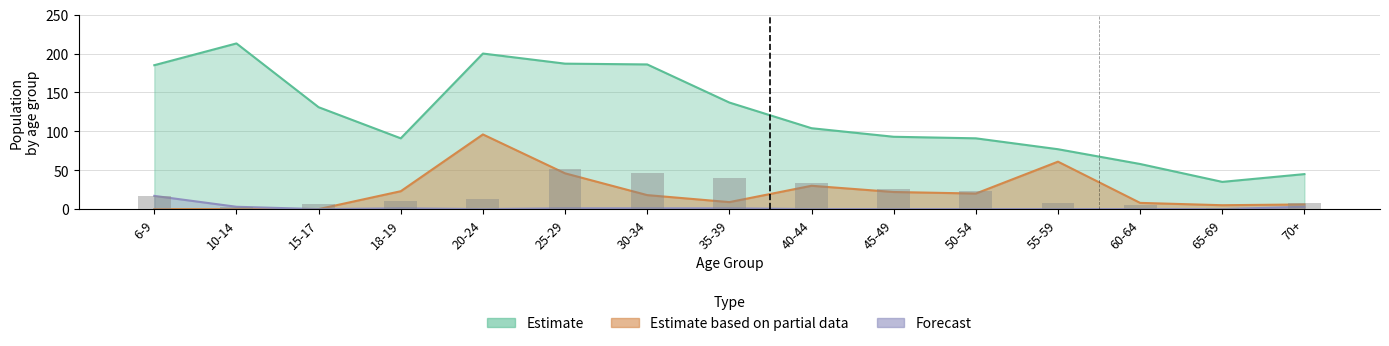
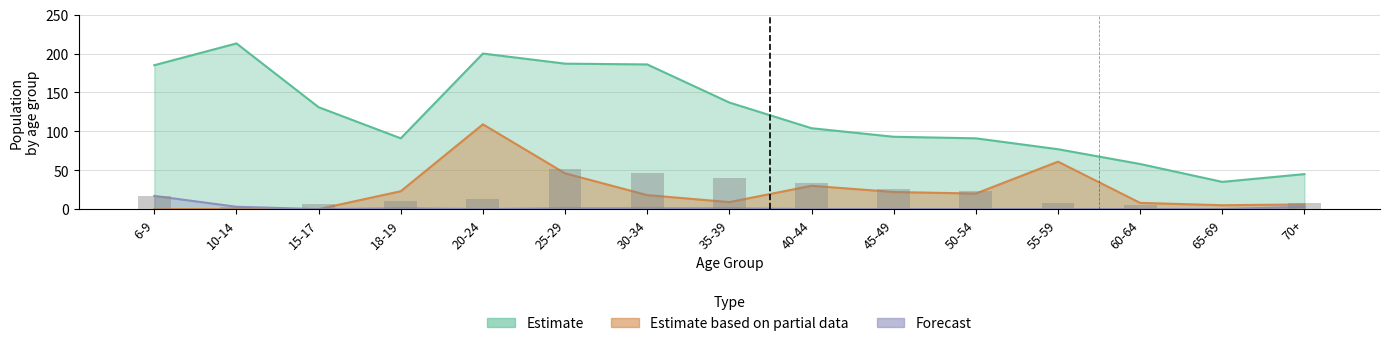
  {
    "Estimate based on partial data": {
      "6-9": 0,
      "18-19": 20,
-     "20-24": 100,
+     "20-24": 110,
      "25-29": 50,
      "30-34": 20,
      "35-39": 10,
      "40-44": 30,
      "45-49": 20,
      "50-54": 20,
      "55-59": 60,
      "60-64": 10,
      "65-69": 10
    }
  }
